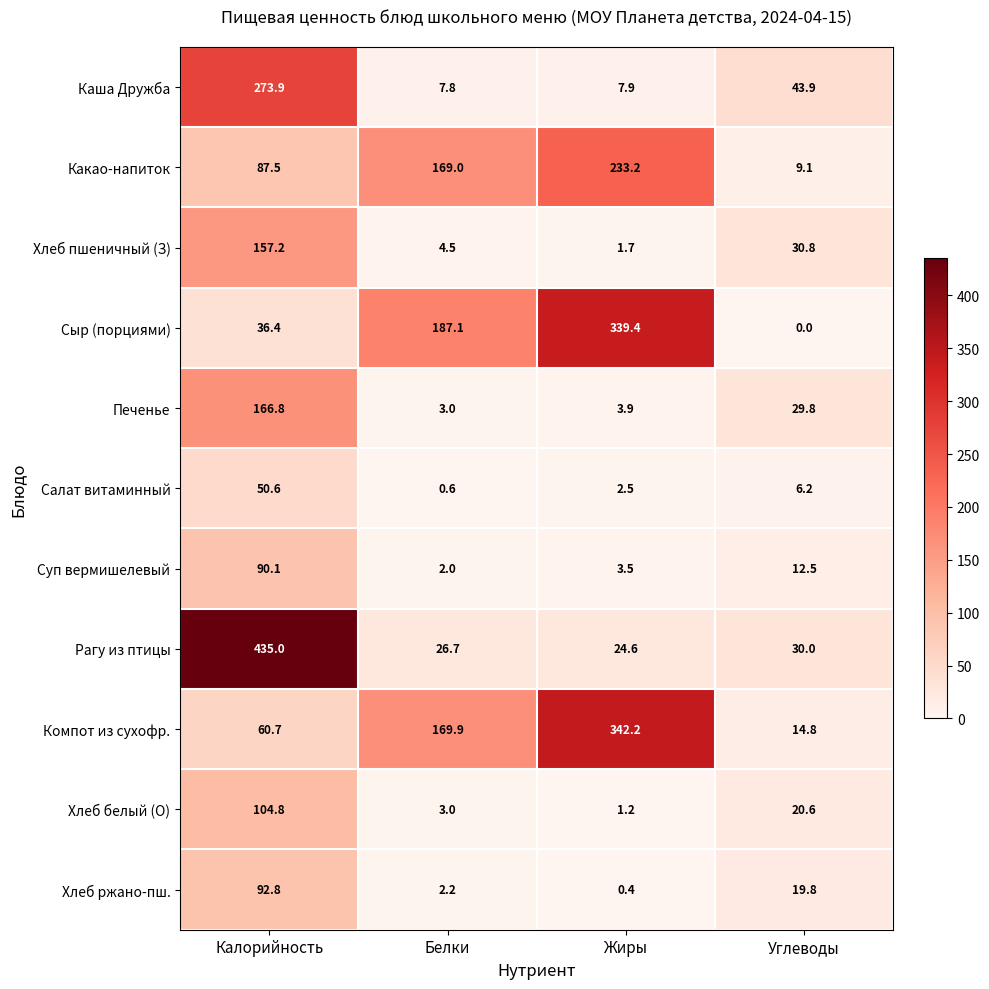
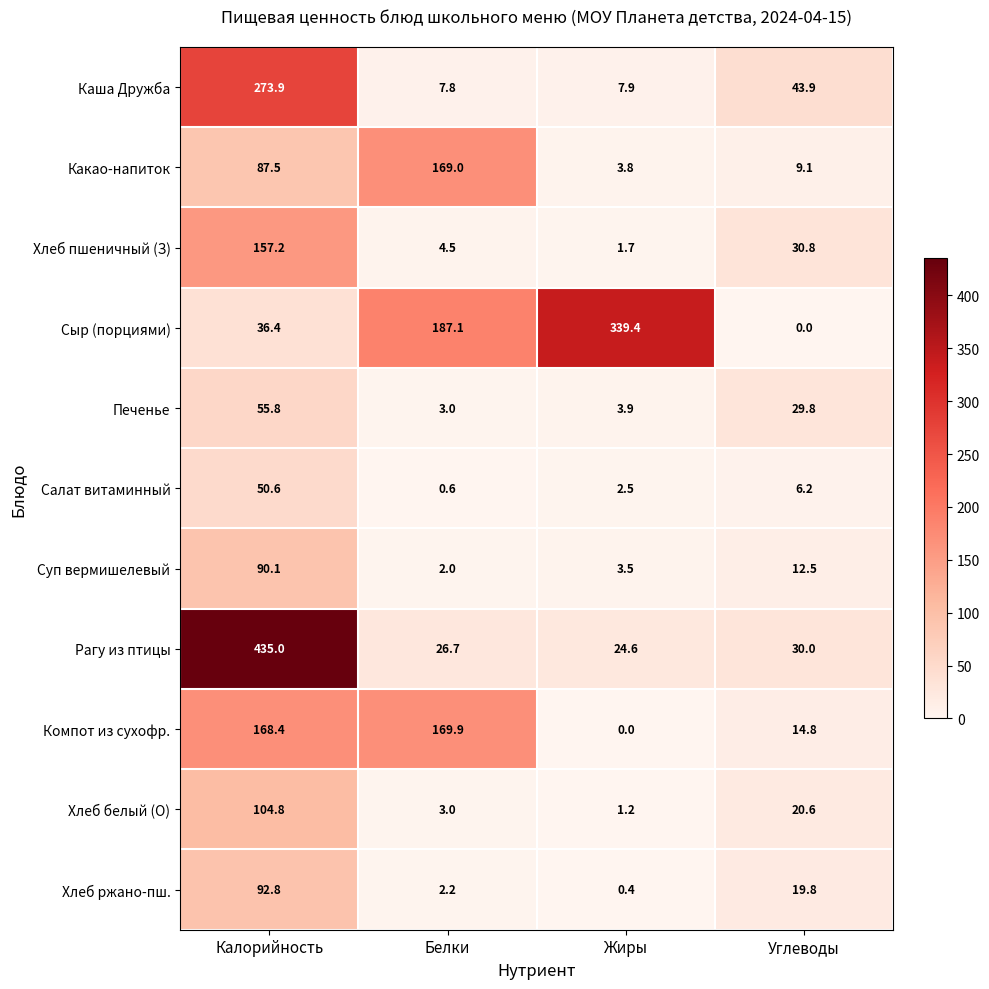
  {
    "Каша Дружба": {
      "Калорийность": 273.9,
      "Белки": 7.8,
      "Жиры": 7.9,
      "Углеводы": 43.9
    },
    "Какао-напиток": {
      "Калорийность": 87.5,
      "Белки": 169.0,
-     "Жиры": 233.2,
+     "Жиры": 3.8,
      "Углеводы": 9.1
    },
    "Хлеб пшеничный (З)": {
      "Калорийность": 157.2,
      "Белки": 4.5,
      "Жиры": 1.7,
      "Углеводы": 30.8
    },
    "Сыр (порциями)": {
      "Калорийность": 36.4,
      "Белки": 187.1,
      "Жиры": 339.4,
      "Углеводы": 0.0
    },
    "Печенье": {
-     "Калорийность": 166.8,
+     "Калорийность": 55.8,
      "Белки": 3.0,
      "Жиры": 3.9,
      "Углеводы": 29.8
    },
    "Салат витаминный": {
      "Калорийность": 50.6,
      "Белки": 0.6,
      "Жиры": 2.5,
      "Углеводы": 6.2
    },
    "Суп вермишелевый": {
      "Калорийность": 90.1,
      "Белки": 2.0,
      "Жиры": 3.5,
      "Углеводы": 12.5
    },
    "Рагу из птицы": {
      "Калорийность": 435.0,
      "Белки": 26.7,
      "Жиры": 24.6,
      "Углеводы": 30.0
    },
    "Компот из сухофр.": {
-     "Калорийность": 60.7,
+     "Калорийность": 168.4,
      "Белки": 169.9,
-     "Жиры": 342.2,
+     "Жиры": 0.0,
      "Углеводы": 14.8
    },
    "Хлеб белый (О)": {
      "Калорийность": 104.8,
      "Белки": 3.0,
      "Жиры": 1.2,
      "Углеводы": 20.6
    },
    "Хлеб ржано-пш.": {
      "Калорийность": 92.8,
      "Белки": 2.2,
      "Жиры": 0.4,
      "Углеводы": 19.8
    }
  }
